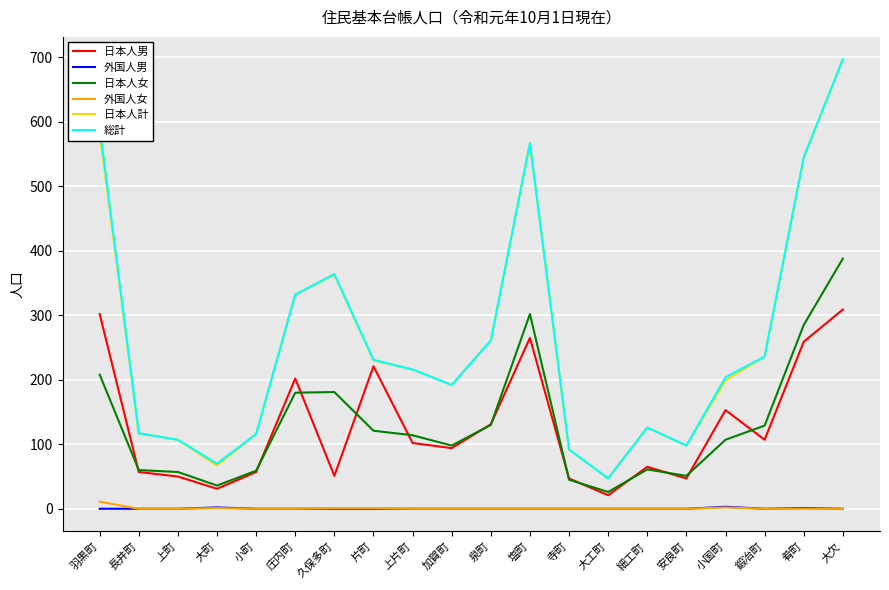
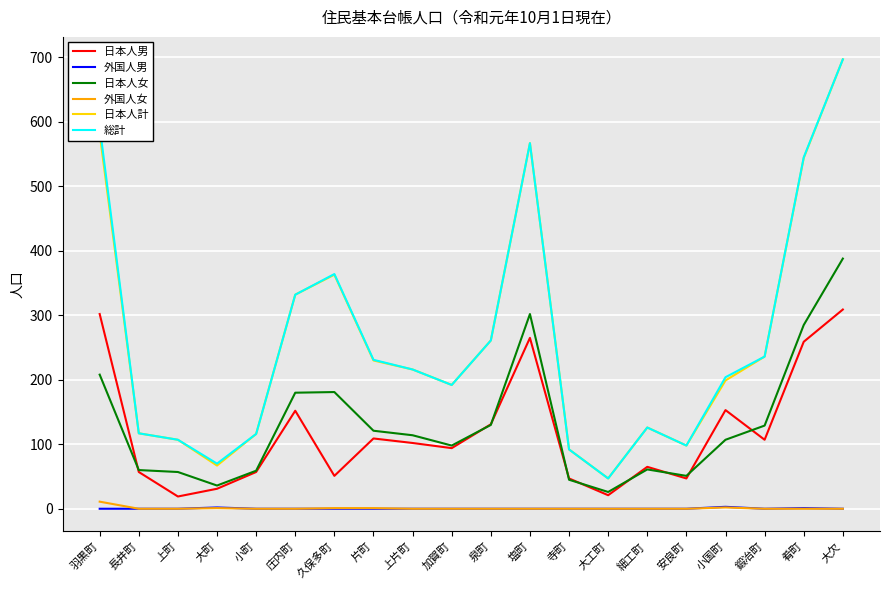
  {
    "日本人男": {
      "羽黒町": 300,
-     "上町": 50,
+     "上町": 20,
      "大町": 30,
-     "庄内町": 200,
+     "庄内町": 150,
      "久保多町": 50,
-     "片町": 220,
+     "片町": 110,
      "上片町": 100,
      "塩町": 270,
      "大工町": 20,
      "細工町": 70,
      "小国町": 150,
      "鍛冶町": 110,
      "肴町": 260,
      "大欠": 310
    },
    "外国人男": {
      "羽黒町": 0
    },
    "日本人女": {
      "羽黒町": 210,
      "上町": 60,
      "大町": 40,
      "庄内町": 180,
      "久保多町": 180,
      "片町": 120,
      "上片町": 110,
      "塩町": 300,
      "大工町": 30,
      "細工町": 60,
      "小国町": 110,
      "鍛冶町": 130,
      "肴町": 290,
      "大欠": 390
    },
    "総計": {
      "小国町": 200
    }
  }
